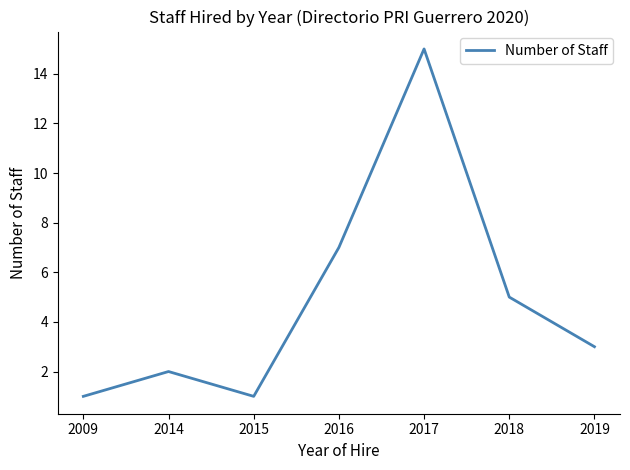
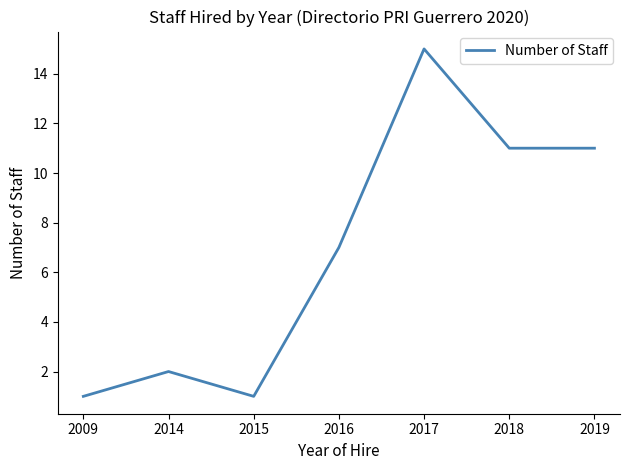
  {
    "2009": 1,
    "2014": 2,
    "2015": 1,
    "2016": 7,
    "2017": 15,
-   "2018": 5,
-   "2019": 3
+   "2018": 11,
+   "2019": 11
  }
